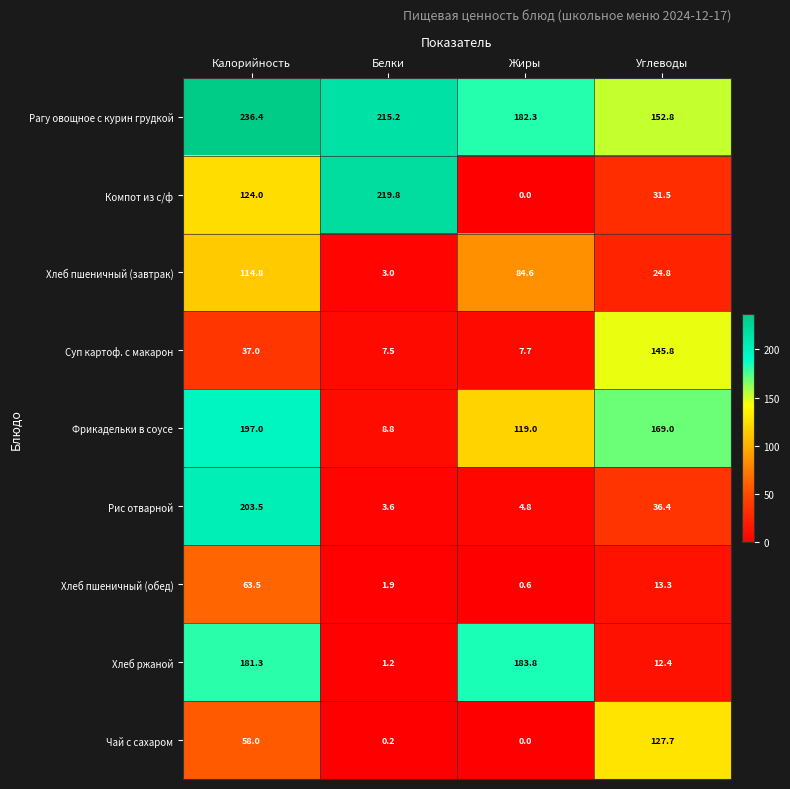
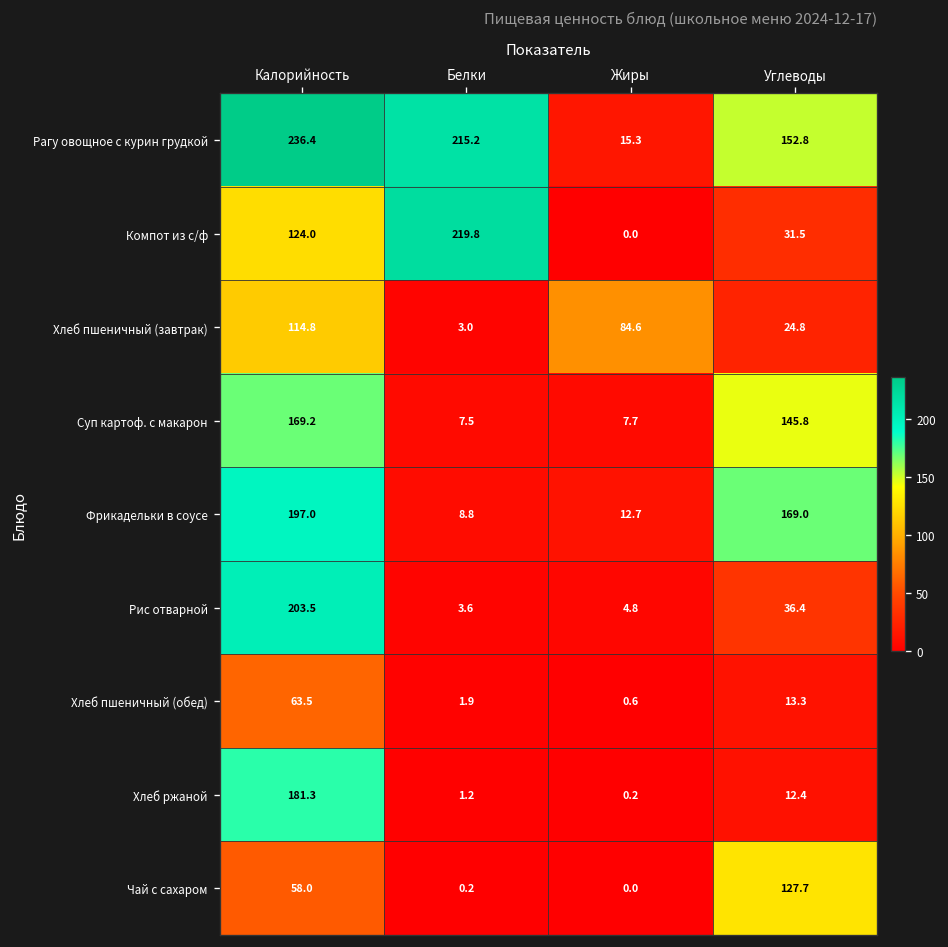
  {
    "Рагу овощное с курин грудкой": {
      "Калорийность": 236.4,
      "Белки": 215.2,
-     "Жиры": 182.3,
+     "Жиры": 15.3,
      "Углеводы": 152.8
    },
    "Компот из с/ф": {
      "Калорийность": 124.0,
      "Белки": 219.8,
      "Жиры": 0.0,
      "Углеводы": 31.5
    },
    "Хлеб пшеничный (завтрак)": {
      "Калорийность": 114.8,
      "Белки": 3.0,
      "Жиры": 84.6,
      "Углеводы": 24.8
    },
    "Суп картоф. с макарон": {
-     "Калорийность": 37.0,
+     "Калорийность": 169.2,
      "Белки": 7.5,
      "Жиры": 7.7,
      "Углеводы": 145.8
    },
    "Фрикадельки в соусе": {
      "Калорийность": 197.0,
      "Белки": 8.8,
-     "Жиры": 119.0,
+     "Жиры": 12.7,
      "Углеводы": 169.0
    },
    "Рис отварной": {
      "Калорийность": 203.5,
      "Белки": 3.6,
      "Жиры": 4.8,
      "Углеводы": 36.4
    },
    "Хлеб пшеничный (обед)": {
      "Калорийность": 63.5,
      "Белки": 1.9,
      "Жиры": 0.6,
      "Углеводы": 13.3
    },
    "Хлеб ржаной": {
      "Калорийность": 181.3,
      "Белки": 1.2,
-     "Жиры": 183.8,
+     "Жиры": 0.2,
      "Углеводы": 12.4
    },
    "Чай с сахаром": {
      "Калорийность": 58.0,
      "Белки": 0.2,
      "Жиры": 0.0,
      "Углеводы": 127.7
    }
  }
